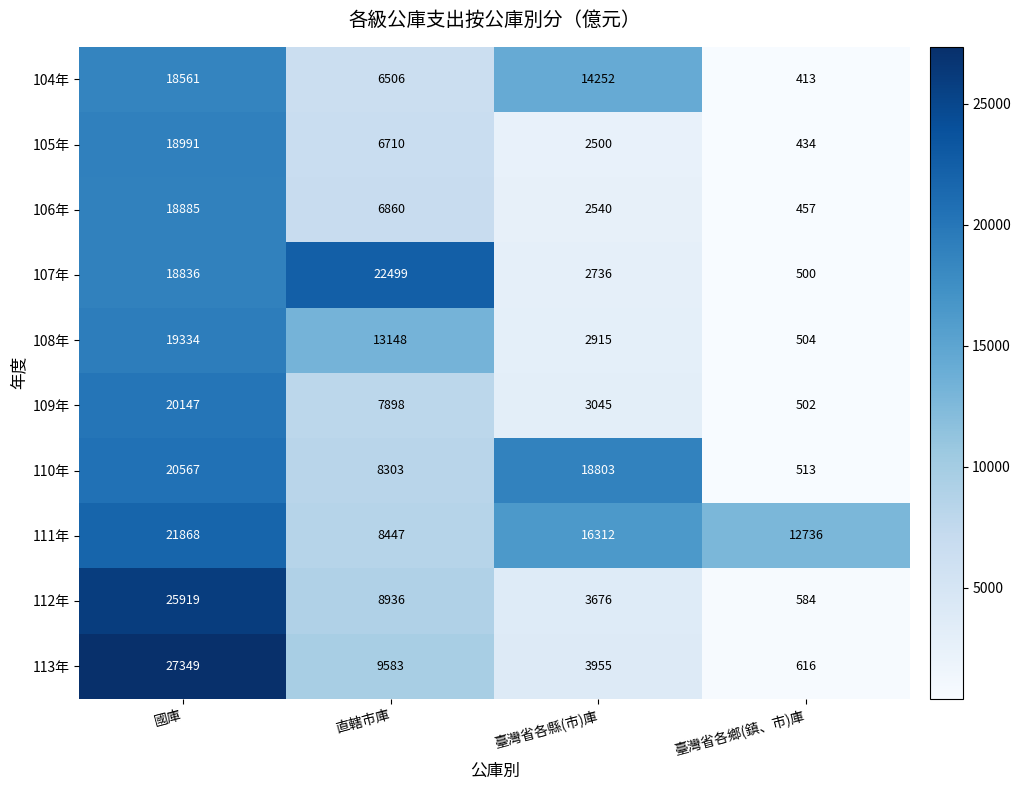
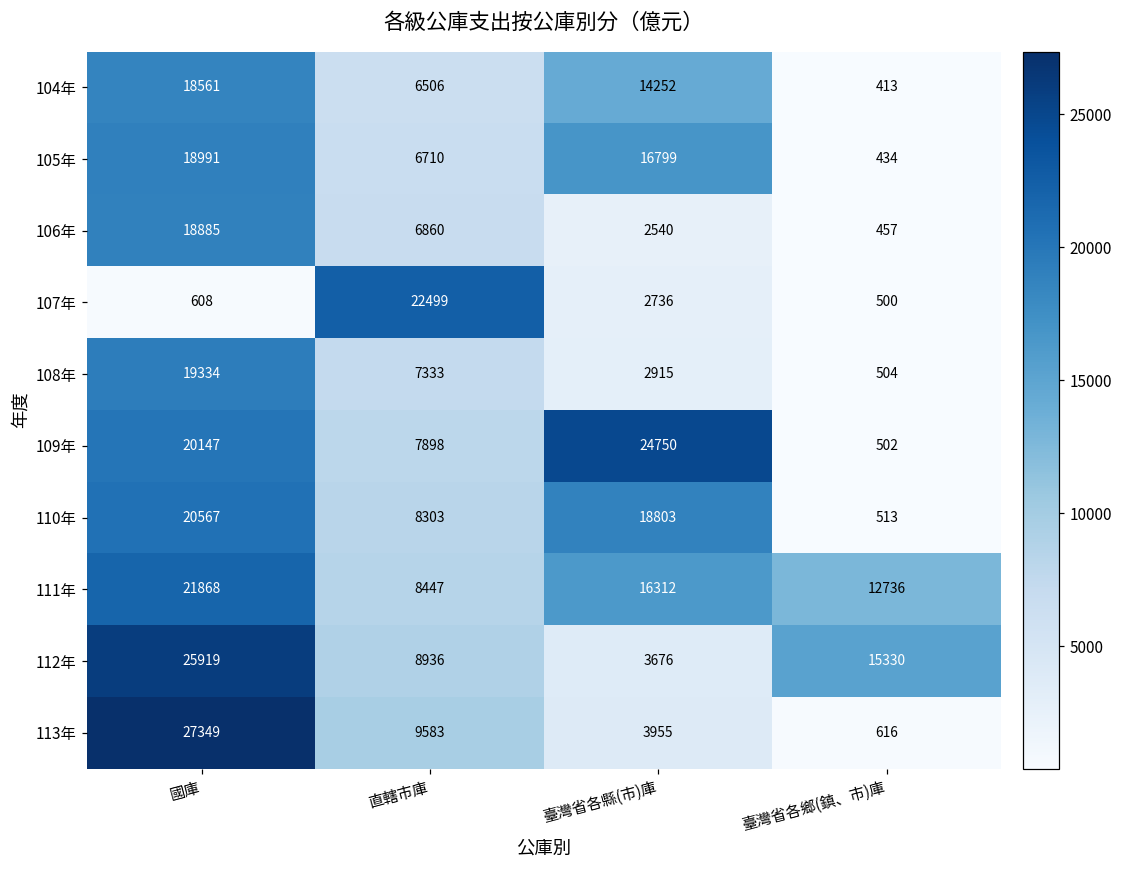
  {
    "104年": {
      "國庫": 18561,
      "直轄市庫": 6506,
      "臺灣省各縣(市)庫": 14252,
      "臺灣省各鄉(鎮、市)庫": 413
    },
    "105年": {
      "國庫": 18991,
      "直轄市庫": 6710,
-     "臺灣省各縣(市)庫": 2500,
+     "臺灣省各縣(市)庫": 16799,
      "臺灣省各鄉(鎮、市)庫": 434
    },
    "106年": {
      "國庫": 18885,
      "直轄市庫": 6860,
      "臺灣省各縣(市)庫": 2540,
      "臺灣省各鄉(鎮、市)庫": 457
    },
    "107年": {
-     "國庫": 18836,
+     "國庫": 608,
      "直轄市庫": 22499,
      "臺灣省各縣(市)庫": 2736,
      "臺灣省各鄉(鎮、市)庫": 500
    },
    "108年": {
      "國庫": 19334,
-     "直轄市庫": 13148,
+     "直轄市庫": 7333,
      "臺灣省各縣(市)庫": 2915,
      "臺灣省各鄉(鎮、市)庫": 504
    },
    "109年": {
      "國庫": 20147,
      "直轄市庫": 7898,
-     "臺灣省各縣(市)庫": 3045,
+     "臺灣省各縣(市)庫": 24750,
      "臺灣省各鄉(鎮、市)庫": 502
    },
    "110年": {
      "國庫": 20567,
      "直轄市庫": 8303,
      "臺灣省各縣(市)庫": 18803,
      "臺灣省各鄉(鎮、市)庫": 513
    },
    "111年": {
      "國庫": 21868,
      "直轄市庫": 8447,
      "臺灣省各縣(市)庫": 16312,
      "臺灣省各鄉(鎮、市)庫": 12736
    },
    "112年": {
      "國庫": 25919,
      "直轄市庫": 8936,
      "臺灣省各縣(市)庫": 3676,
-     "臺灣省各鄉(鎮、市)庫": 584
+     "臺灣省各鄉(鎮、市)庫": 15330
    },
    "113年": {
      "國庫": 27349,
      "直轄市庫": 9583,
      "臺灣省各縣(市)庫": 3955,
      "臺灣省各鄉(鎮、市)庫": 616
    }
  }
